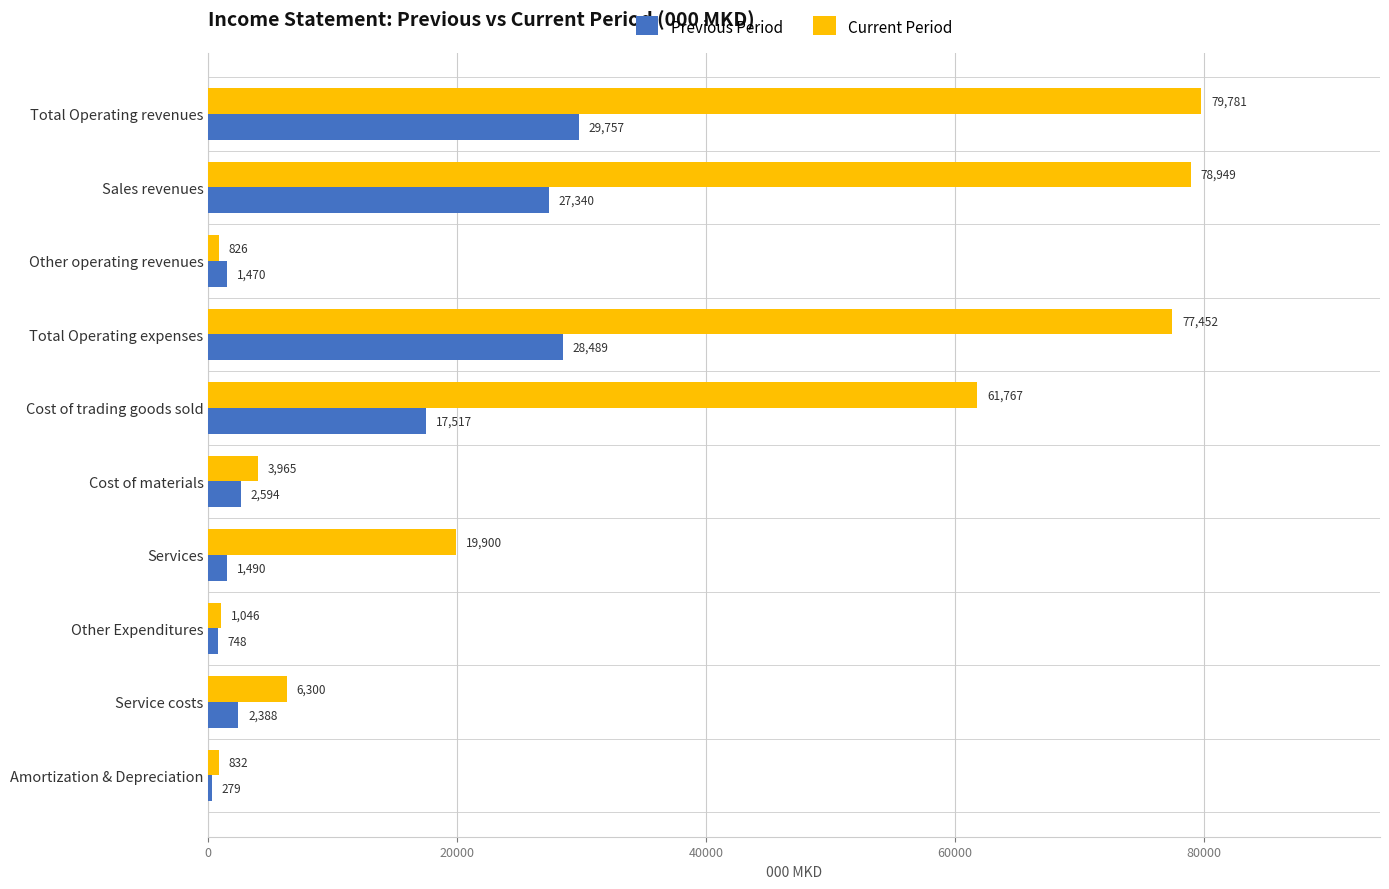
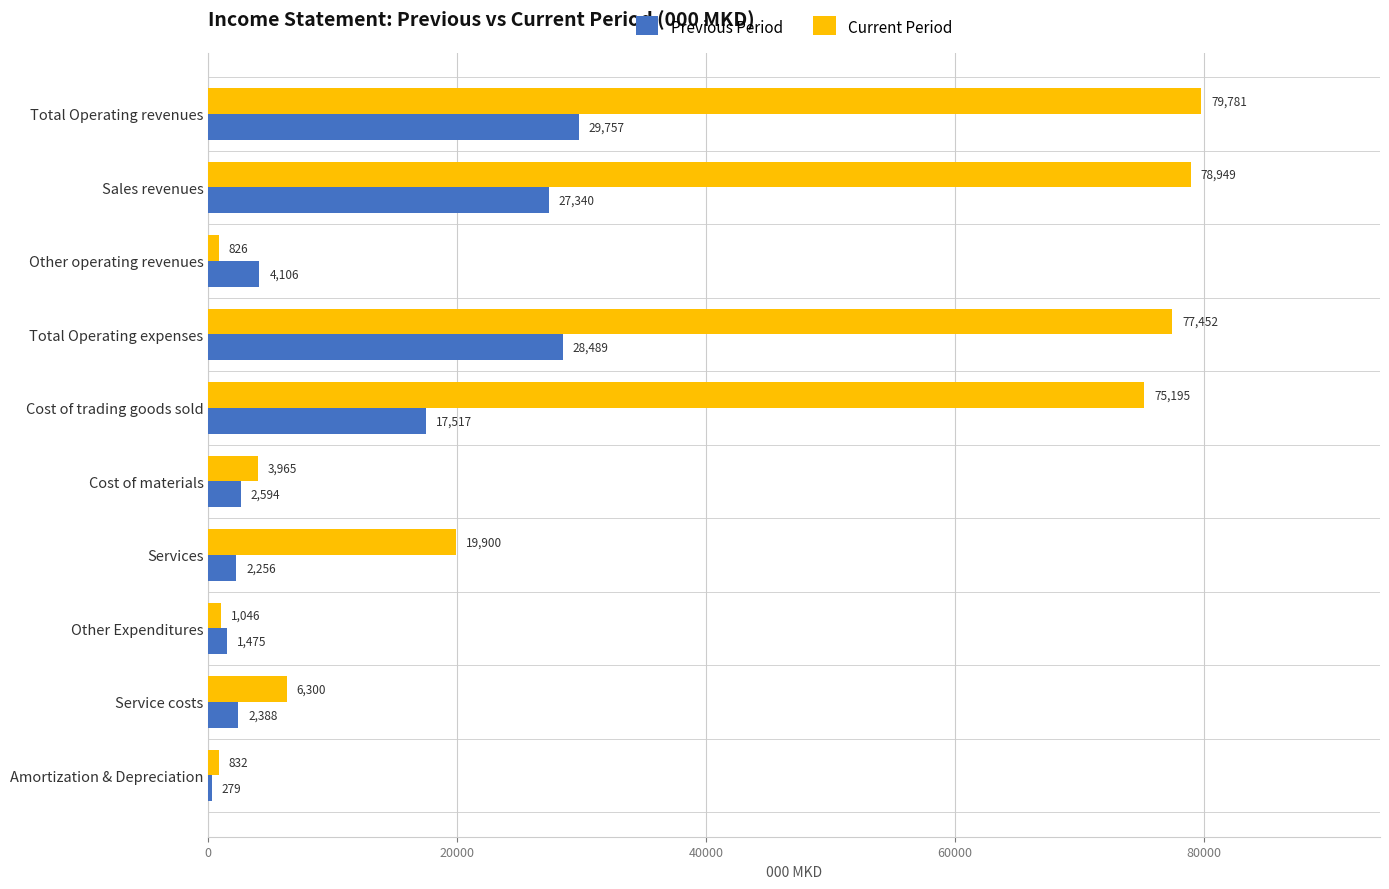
  {
    "Previous Period": {
      "Total Operating revenues": "29,757",
      "Sales revenues": "27,340",
-     "Other operating revenues": "1,470",
+     "Other operating revenues": "4,106",
      "Total Operating expenses": "28,489",
      "Cost of trading goods sold": "17,517",
      "Cost of materials": "2,594",
-     "Services": "1,490",
-     "Other Expenditures": "748",
+     "Services": "2,256",
+     "Other Expenditures": "1,475",
      "Service costs": "2,388",
      "Amortization & Depreciation": "279"
    },
    "Current Period": {
      "Total Operating revenues": "79,781",
      "Sales revenues": "78,949",
      "Other operating revenues": "826",
      "Total Operating expenses": "77,452",
-     "Cost of trading goods sold": "61,767",
+     "Cost of trading goods sold": "75,195",
      "Cost of materials": "3,965",
      "Services": "19,900",
      "Other Expenditures": "1,046",
      "Service costs": "6,300",
      "Amortization & Depreciation": "832"
    }
  }
